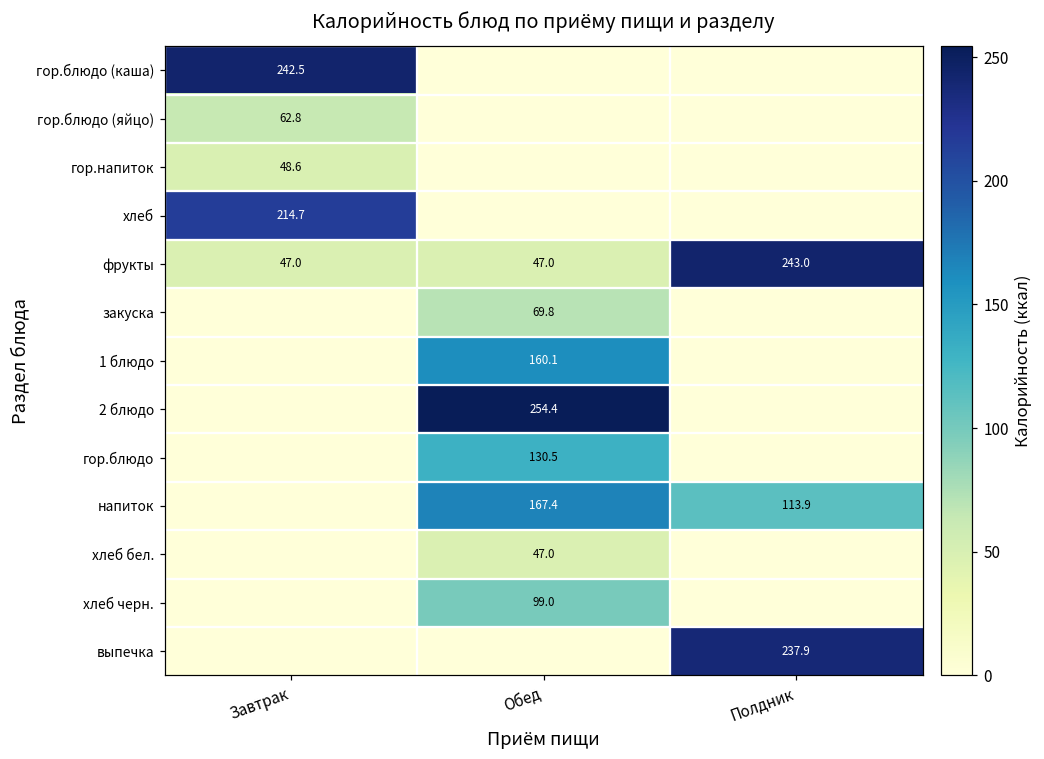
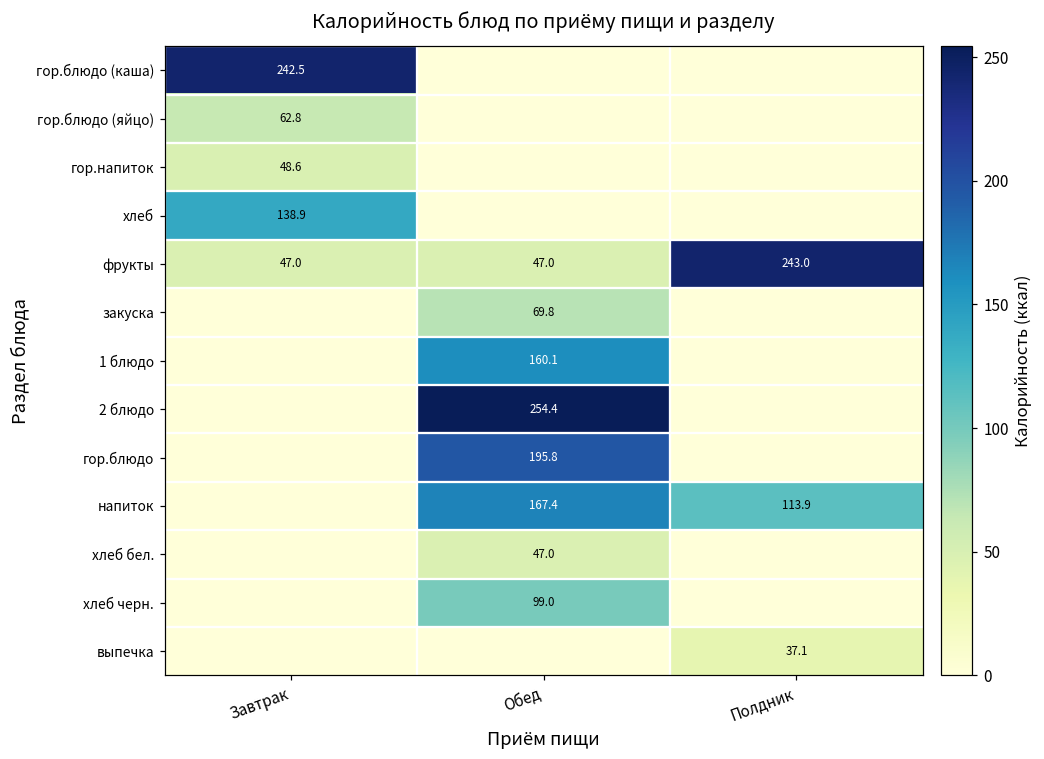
  {
    "гор.блюдо (каша)": {
      "Завтрак": 242.5
    },
    "гор.блюдо (яйцо)": {
      "Завтрак": 62.8
    },
    "гор.напиток": {
      "Завтрак": 48.6
    },
    "хлеб": {
-     "Завтрак": 214.7
+     "Завтрак": 138.9
    },
    "фрукты": {
      "Завтрак": 47.0,
      "Обед": 47.0,
      "Полдник": 243.0
    },
    "закуска": {
      "Обед": 69.8
    },
    "1 блюдо": {
      "Обед": 160.1
    },
    "2 блюдо": {
      "Обед": 254.4
    },
    "гор.блюдо": {
-     "Обед": 130.5
+     "Обед": 195.8
    },
    "напиток": {
      "Обед": 167.4,
      "Полдник": 113.9
    },
    "хлеб бел.": {
      "Обед": 47.0
    },
    "хлеб черн.": {
      "Обед": 99.0
    },
    "выпечка": {
-     "Полдник": 237.9
+     "Полдник": 37.1
    }
  }
